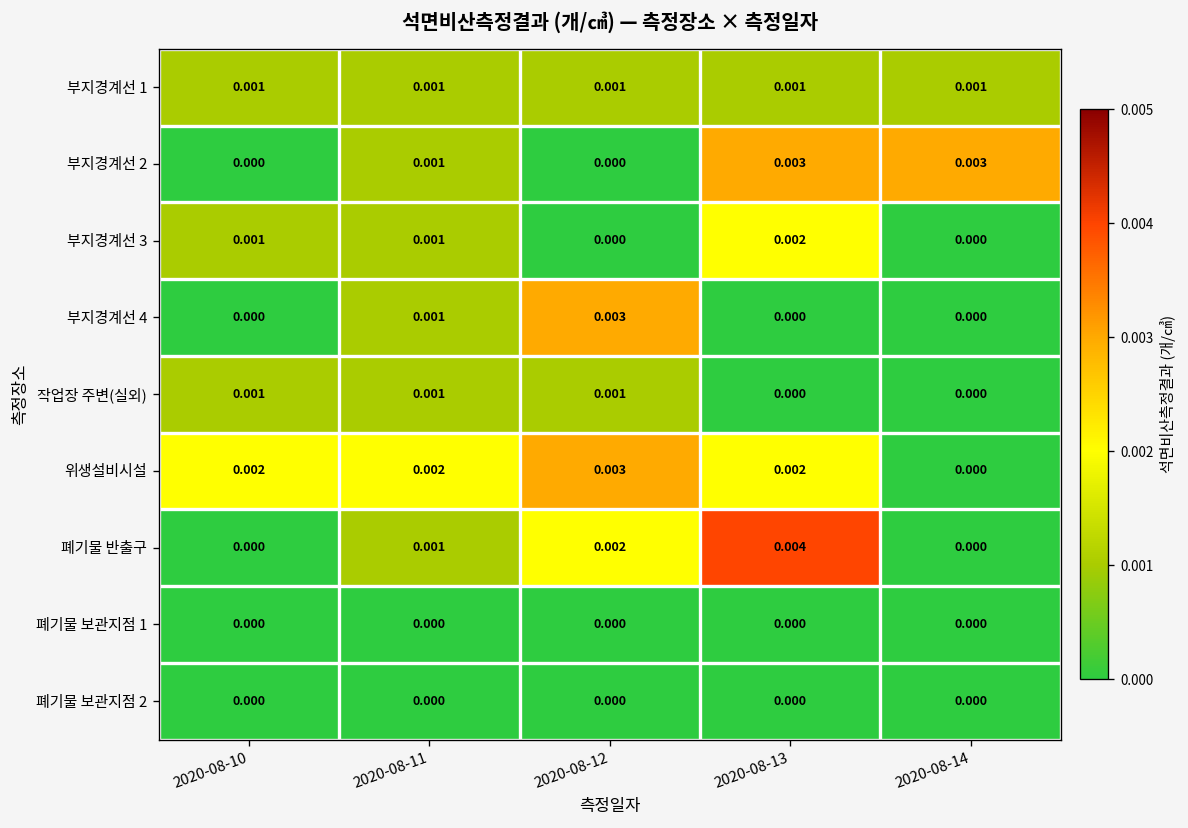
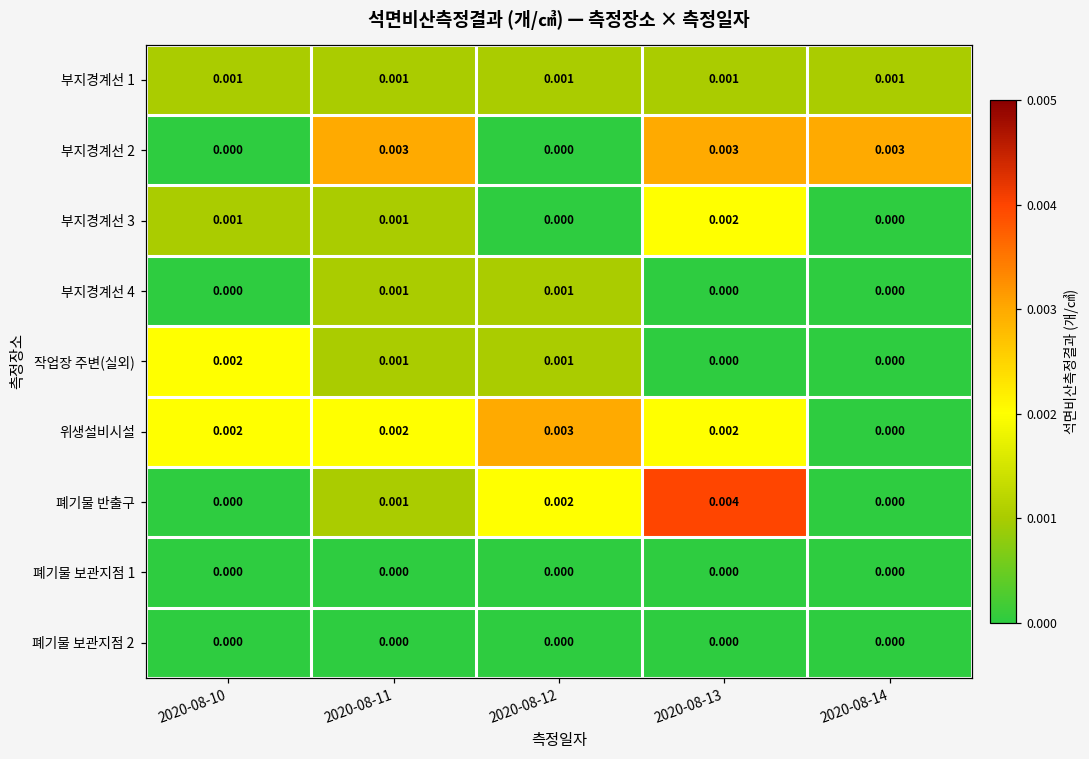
  {
    "부지경계선 1": {
      "2020-08-10": 0.001,
      "2020-08-11": 0.001,
      "2020-08-12": 0.001,
      "2020-08-13": 0.001,
      "2020-08-14": 0.001
    },
    "부지경계선 2": {
      "2020-08-10": 0.000,
-     "2020-08-11": 0.001,
+     "2020-08-11": 0.003,
      "2020-08-12": 0.000,
      "2020-08-13": 0.003,
      "2020-08-14": 0.003
    },
    "부지경계선 3": {
      "2020-08-10": 0.001,
      "2020-08-11": 0.001,
      "2020-08-12": 0.000,
      "2020-08-13": 0.002,
      "2020-08-14": 0.000
    },
    "부지경계선 4": {
      "2020-08-10": 0.000,
      "2020-08-11": 0.001,
-     "2020-08-12": 0.003,
+     "2020-08-12": 0.001,
      "2020-08-13": 0.000,
      "2020-08-14": 0.000
    },
    "작업장 주변(실외)": {
-     "2020-08-10": 0.001,
+     "2020-08-10": 0.002,
      "2020-08-11": 0.001,
      "2020-08-12": 0.001,
      "2020-08-13": 0.000,
      "2020-08-14": 0.000
    },
    "위생설비시설": {
      "2020-08-10": 0.002,
      "2020-08-11": 0.002,
      "2020-08-12": 0.003,
      "2020-08-13": 0.002,
      "2020-08-14": 0.000
    },
    "폐기물 반출구": {
      "2020-08-10": 0.000,
      "2020-08-11": 0.001,
      "2020-08-12": 0.002,
      "2020-08-13": 0.004,
      "2020-08-14": 0.000
    },
    "폐기물 보관지점 1": {
      "2020-08-10": 0.000,
      "2020-08-11": 0.000,
      "2020-08-12": 0.000,
      "2020-08-13": 0.000,
      "2020-08-14": 0.000
    },
    "폐기물 보관지점 2": {
      "2020-08-10": 0.000,
      "2020-08-11": 0.000,
      "2020-08-12": 0.000,
      "2020-08-13": 0.000,
      "2020-08-14": 0.000
    }
  }
